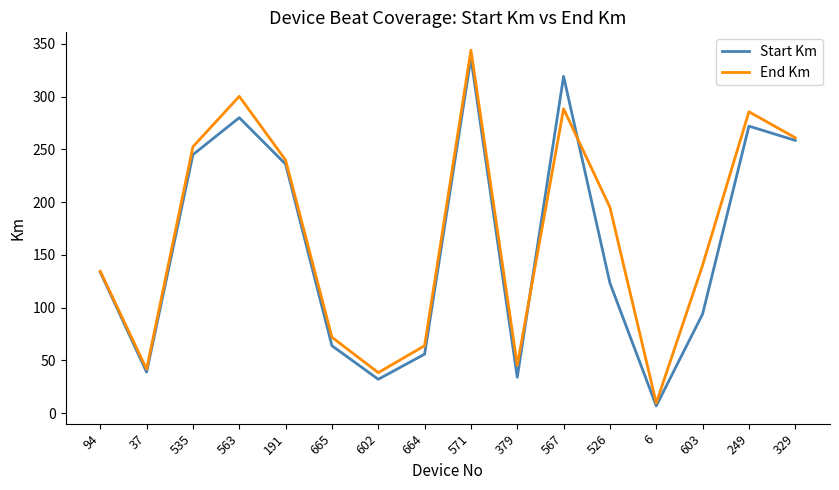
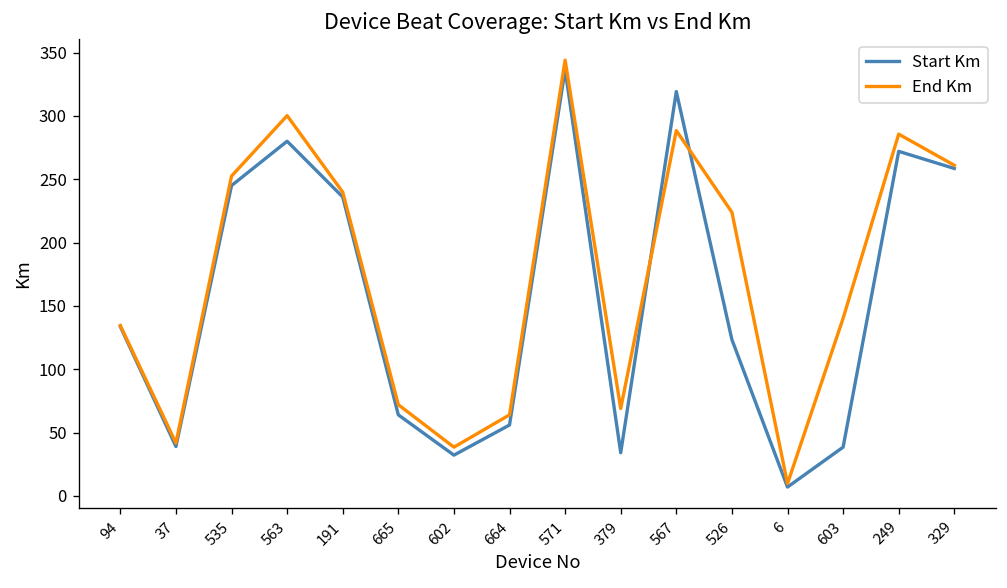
  {
    "Start Km": {
      "37": 39,
      "535": 245,
      "563": 280,
      "191": 236,
      "665": 64,
      "602": 32,
      "664": 56,
      "571": 337,
      "379": 34,
      "567": 319,
      "526": 123,
      "6": 7,
-     "603": 94,
+     "603": 39,
      "249": 272,
      "329": 259
    },
    "End Km": {
      "37": 42,
      "535": 253,
      "563": 300,
      "191": 240,
      "665": 72,
      "602": 39,
      "664": 64,
      "571": 344,
-     "379": 45,
+     "379": 69,
      "567": 288,
-     "526": 195,
+     "526": 224,
      "6": 10,
      "603": 140,
      "249": 286,
      "329": 261
    }
  }
